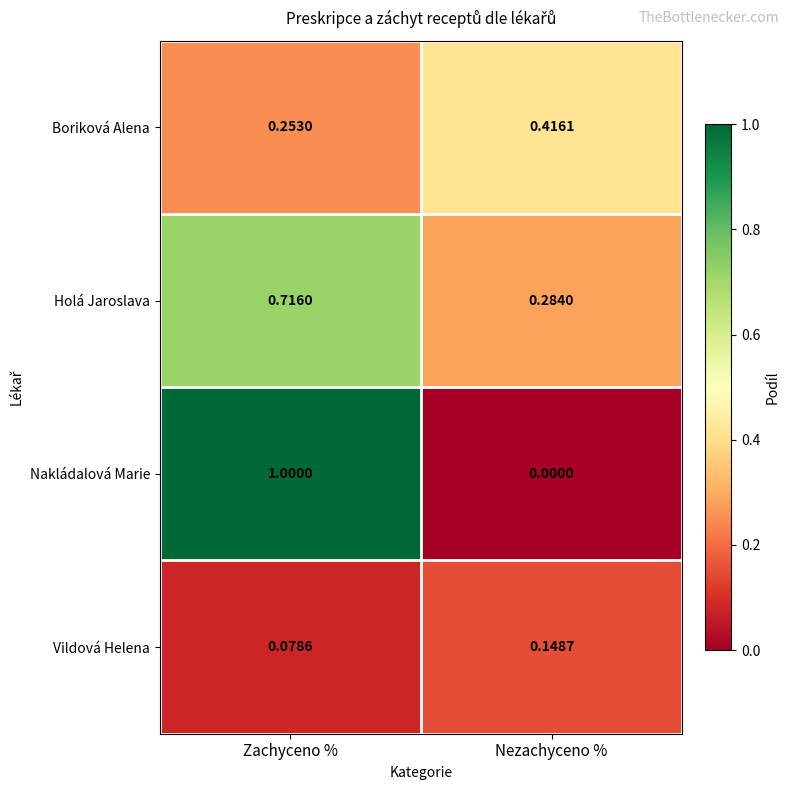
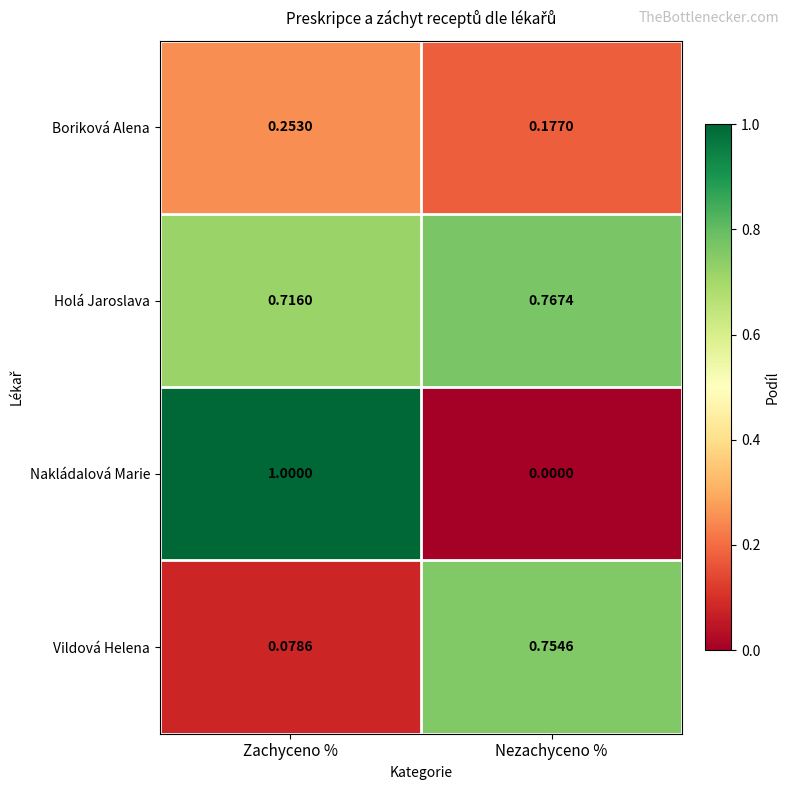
  {
    "Boriková Alena": {
      "Zachyceno %": 0.2530,
-     "Nezachyceno %": 0.4161
+     "Nezachyceno %": 0.1770
    },
    "Holá Jaroslava": {
      "Zachyceno %": 0.7160,
-     "Nezachyceno %": 0.2840
+     "Nezachyceno %": 0.7674
    },
    "Nakládalová Marie": {
      "Zachyceno %": 1.0000,
      "Nezachyceno %": 0.0000
    },
    "Vildová Helena": {
      "Zachyceno %": 0.0786,
-     "Nezachyceno %": 0.1487
+     "Nezachyceno %": 0.7546
    }
  }
